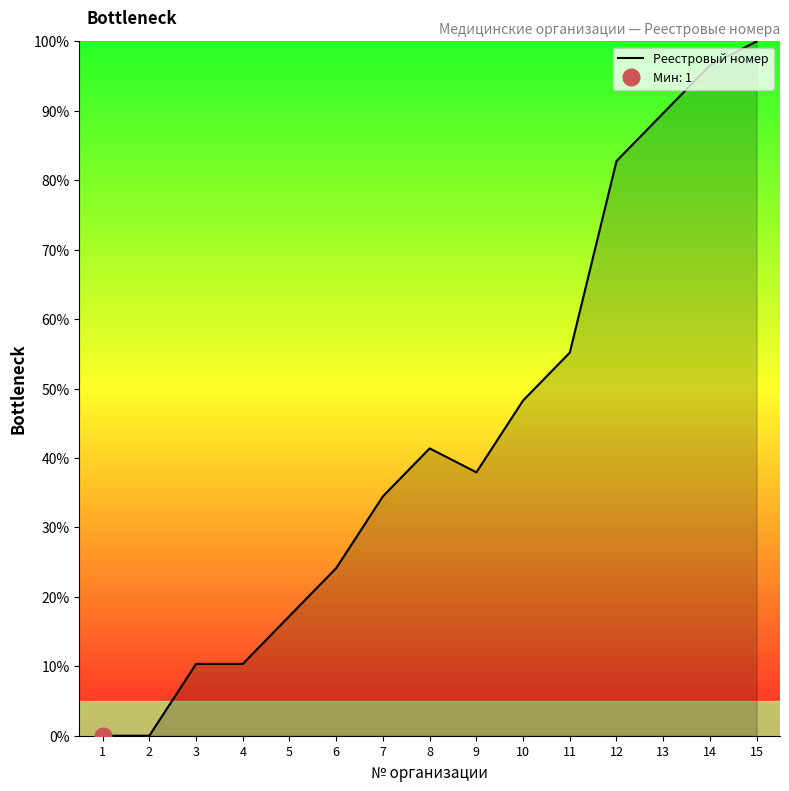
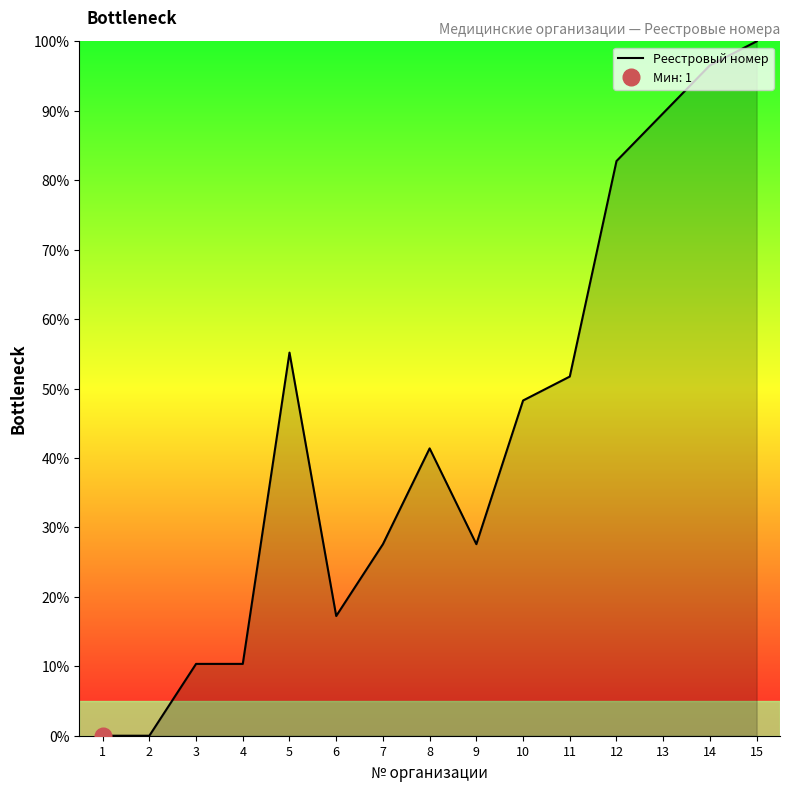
  {
    "Реестровый номер": {
      "3": "10%",
      "4": "10%",
-     "5": "17%",
-     "6": "24%",
-     "7": "34%",
+     "5": "55%",
+     "6": "17%",
+     "7": "28%",
      "8": "41%",
-     "9": "38%",
+     "9": "28%",
      "10": "48%",
-     "11": "55%",
+     "11": "52%",
      "12": "83%",
      "13": "90%",
      "15": "100%"
    }
  }
